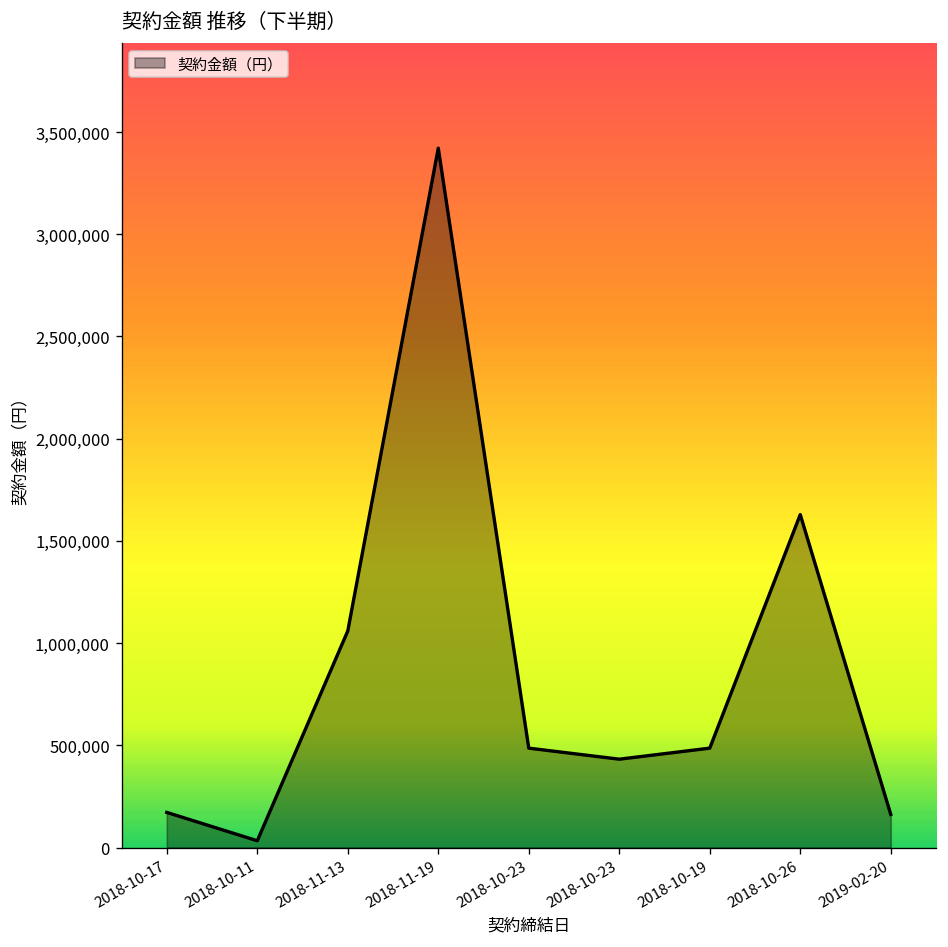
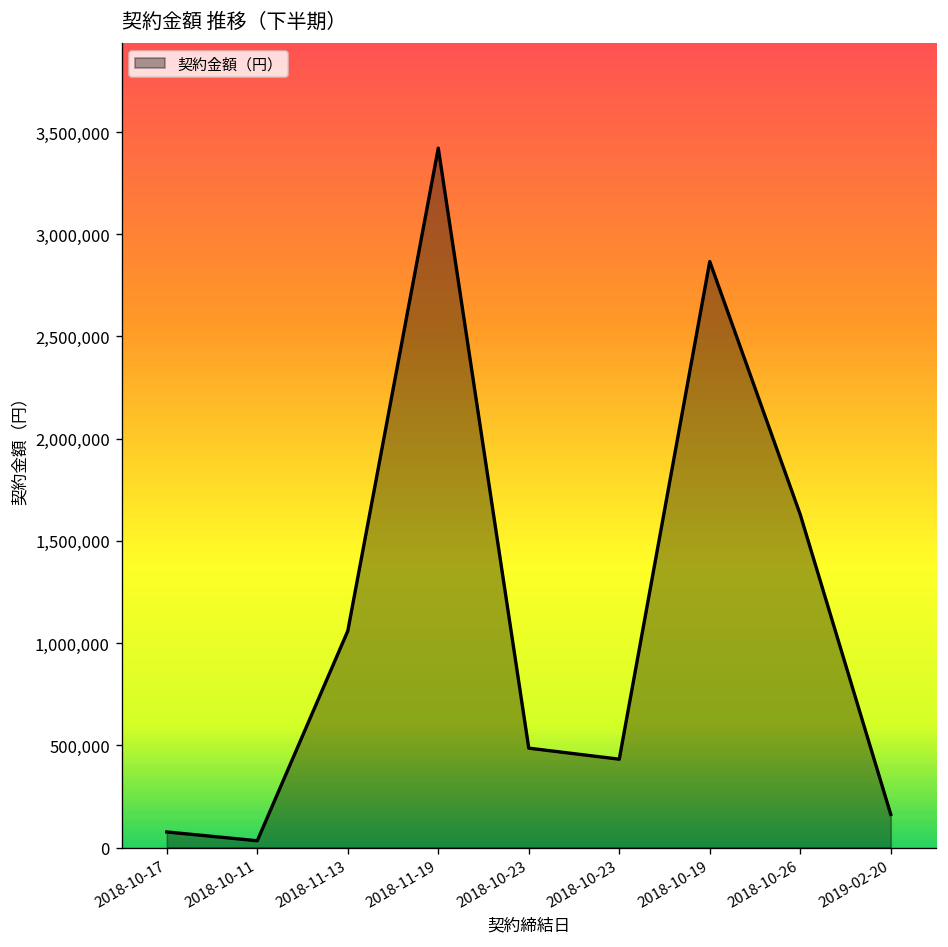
  {
-   "2018-10-17": "170,000",
+   "2018-10-17": "80,000",
    "2018-10-11": "30,000",
    "2018-11-13": "1,060,000",
    "2018-11-19": "3,420,000",
-   "2018-10-19": "490,000",
+   "2018-10-19": "2,870,000",
    "2018-10-26": "1,630,000",
    "2019-02-20": "160,000"
  }
